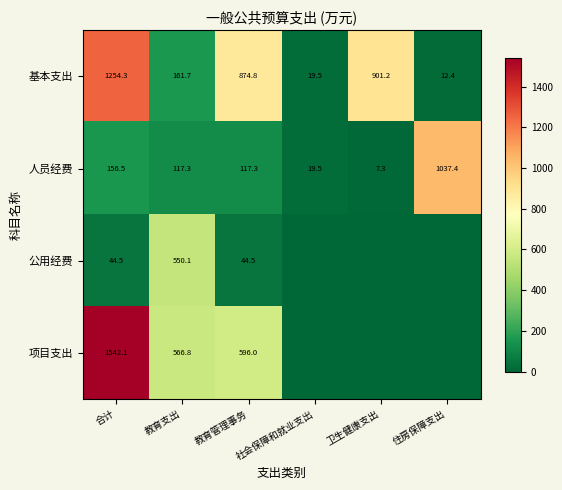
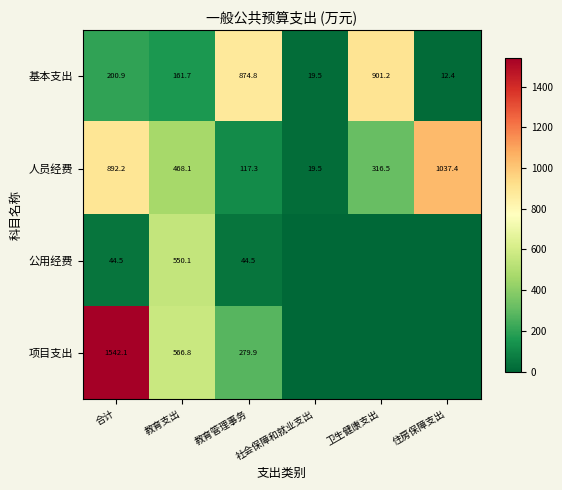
  {
    "基本支出": {
-     "合计": 1254.3,
+     "合计": 200.9,
      "教育支出": 161.7,
      "教育管理事务": 874.8,
      "社会保障和就业支出": 19.5,
      "卫生健康支出": 901.2,
      "住房保障支出": 12.4
    },
    "人员经费": {
-     "合计": 156.5,
-     "教育支出": 117.3,
+     "合计": 892.2,
+     "教育支出": 468.1,
      "教育管理事务": 117.3,
      "社会保障和就业支出": 19.5,
-     "卫生健康支出": 7.3,
+     "卫生健康支出": 316.5,
      "住房保障支出": 1037.4
    },
    "公用经费": {
      "合计": 44.5,
      "教育支出": 550.1,
      "教育管理事务": 44.5
    },
    "项目支出": {
      "合计": 1542.1,
      "教育支出": 566.8,
-     "教育管理事务": 596.0
+     "教育管理事务": 279.9
    }
  }
